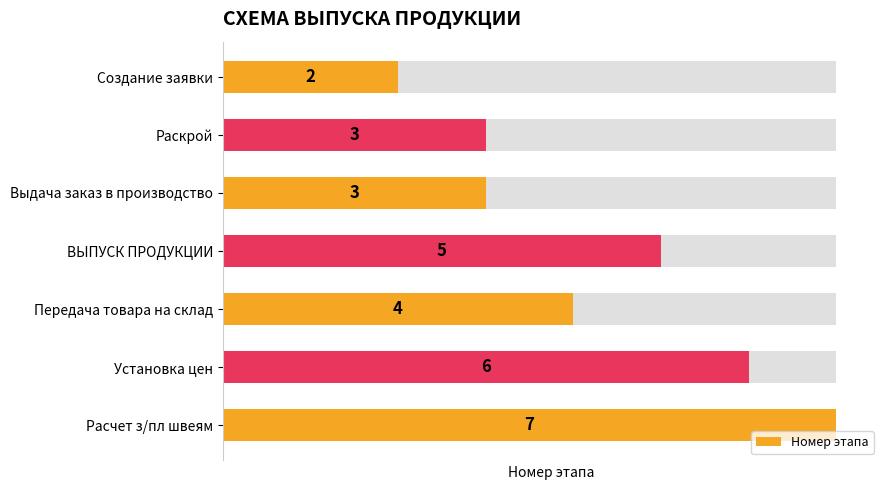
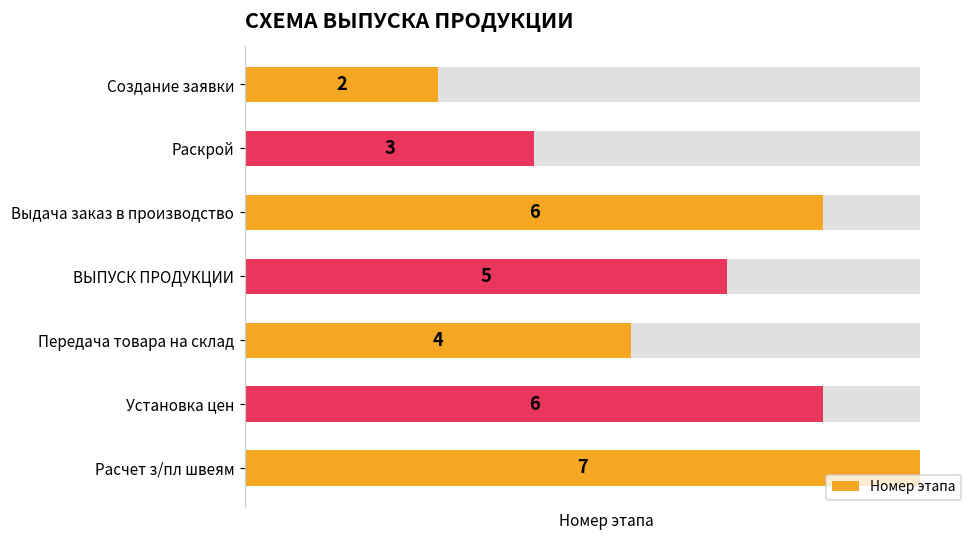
  {
    "Номер этапа": {
-     "Выдача заказ в производство": 3,
+     "Выдача заказ в производство": 6,
      "Расчет з/пл швеям": 7
    }
  }
